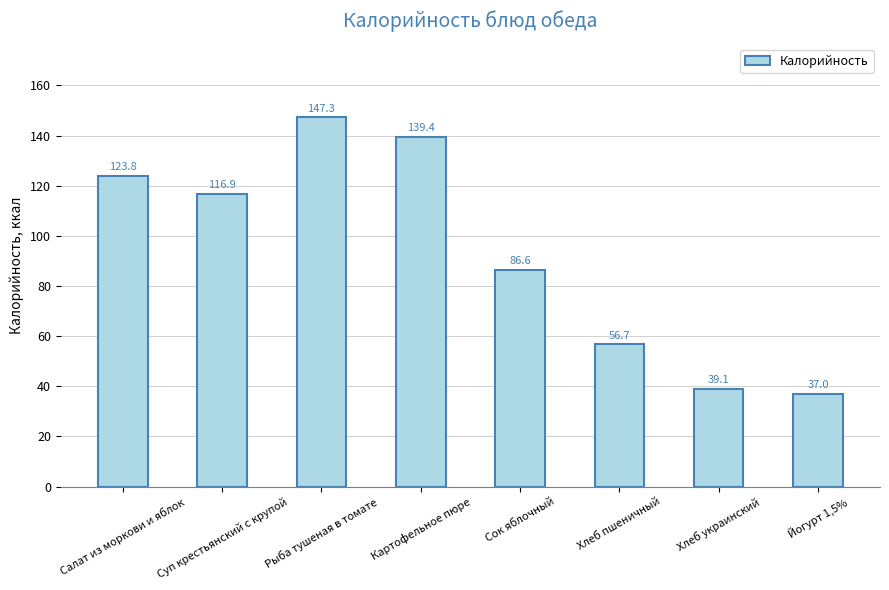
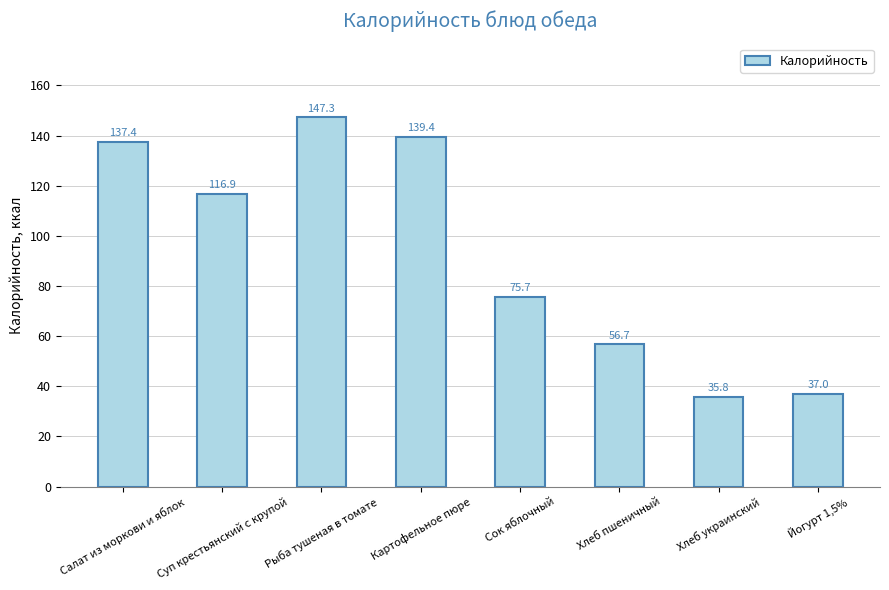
  {
-   "Салат из моркови и яблок": 123.8,
+   "Салат из моркови и яблок": 137.4,
    "Суп крестьянский с крупой": 116.9,
    "Рыба тушеная в томате": 147.3,
    "Картофельное пюре": 139.4,
-   "Сок яблочный": 86.6,
+   "Сок яблочный": 75.7,
    "Хлеб пшеничный": 56.7,
-   "Хлеб украинский": 39.1,
+   "Хлеб украинский": 35.8,
    "Йогурт 1,5%": 37.0
  }
